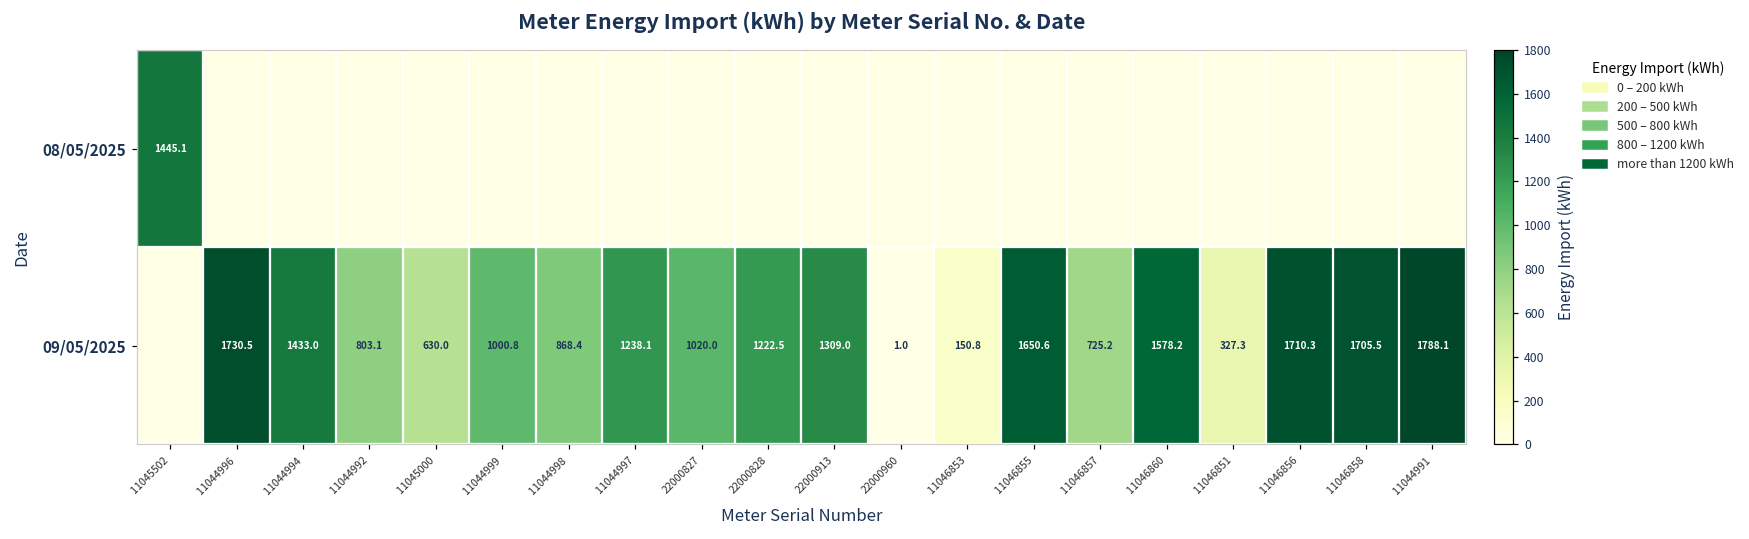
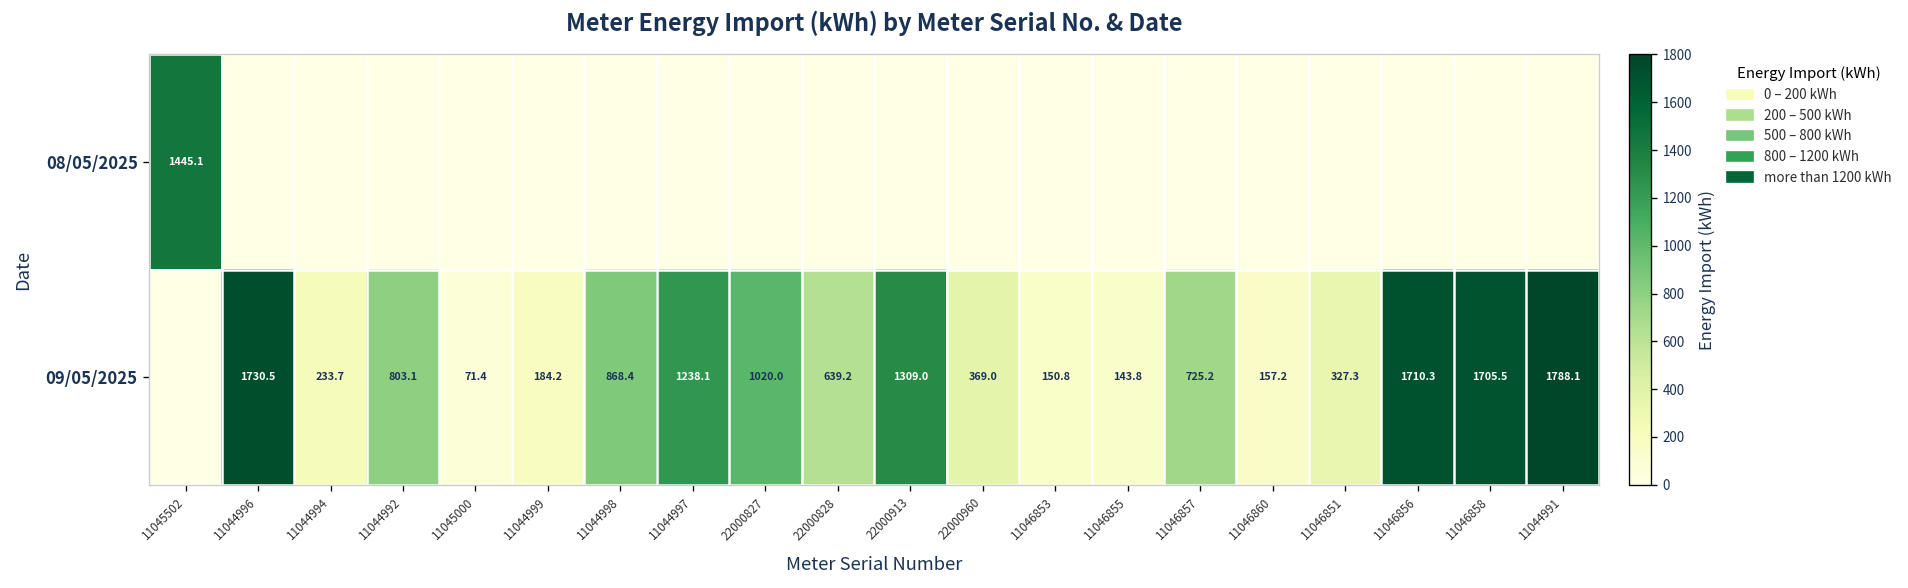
  {
    "08/05/2025": {
      "11045502": 1445.1
    },
    "09/05/2025": {
      "11044996": 1730.5,
-     "11044994": 1433.0,
+     "11044994": 233.7,
      "11044992": 803.1,
-     "11045000": 630.0,
-     "11044999": 1000.8,
+     "11045000": 71.4,
+     "11044999": 184.2,
      "11044998": 868.4,
      "11044997": 1238.1,
      "22000827": 1020.0,
-     "22000828": 1222.5,
+     "22000828": 639.2,
      "22000913": 1309.0,
-     "22000960": 1.0,
+     "22000960": 369.0,
      "11046853": 150.8,
-     "11046855": 1650.6,
+     "11046855": 143.8,
      "11046857": 725.2,
-     "11046860": 1578.2,
+     "11046860": 157.2,
      "11046851": 327.3,
      "11046856": 1710.3,
      "11046858": 1705.5,
      "11044991": 1788.1
    }
  }
